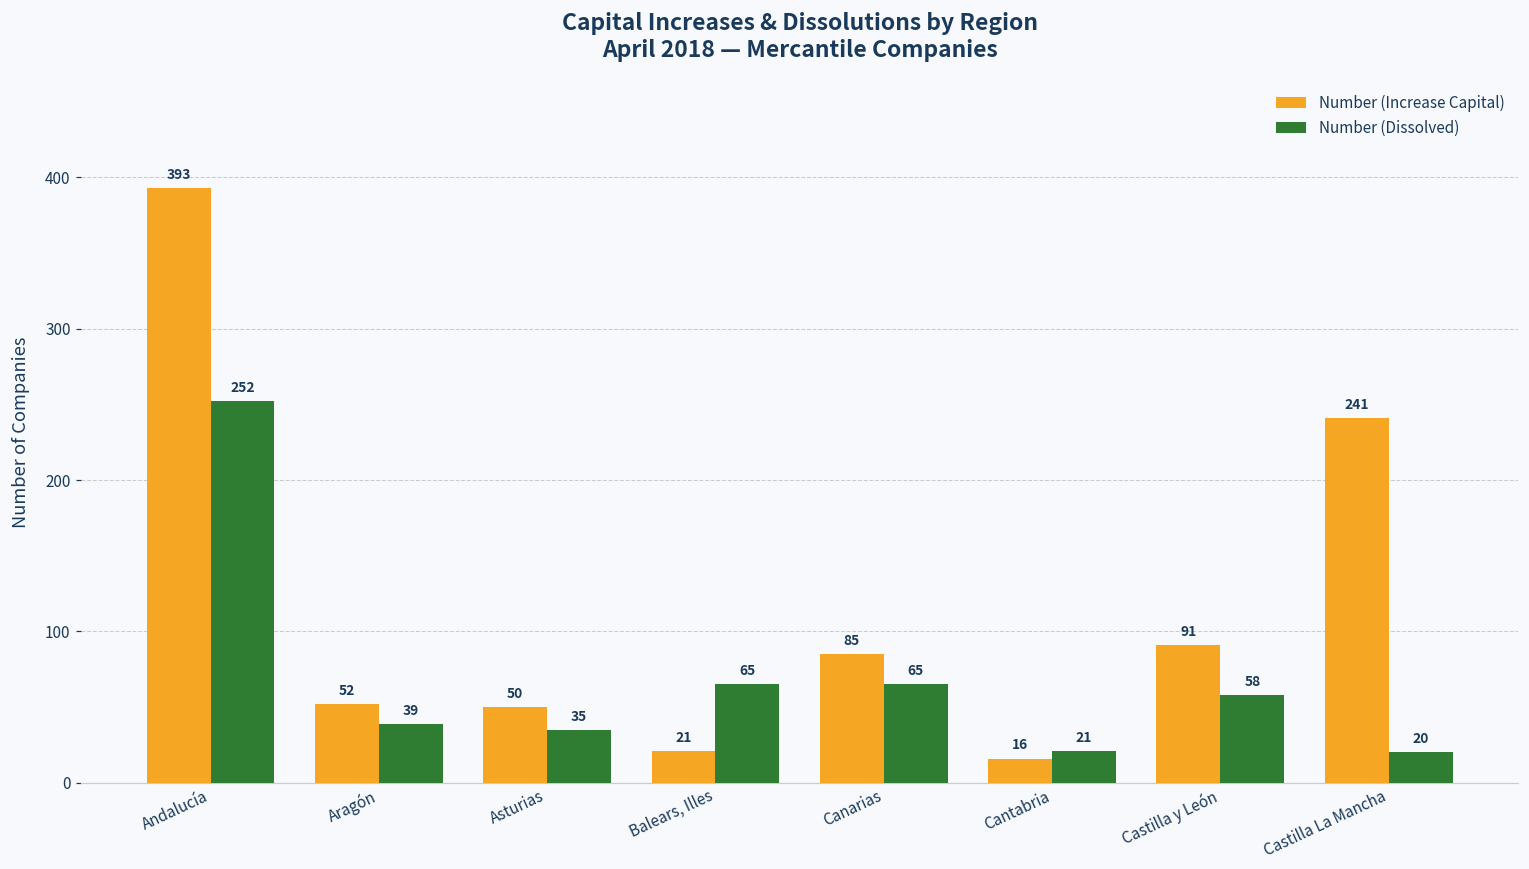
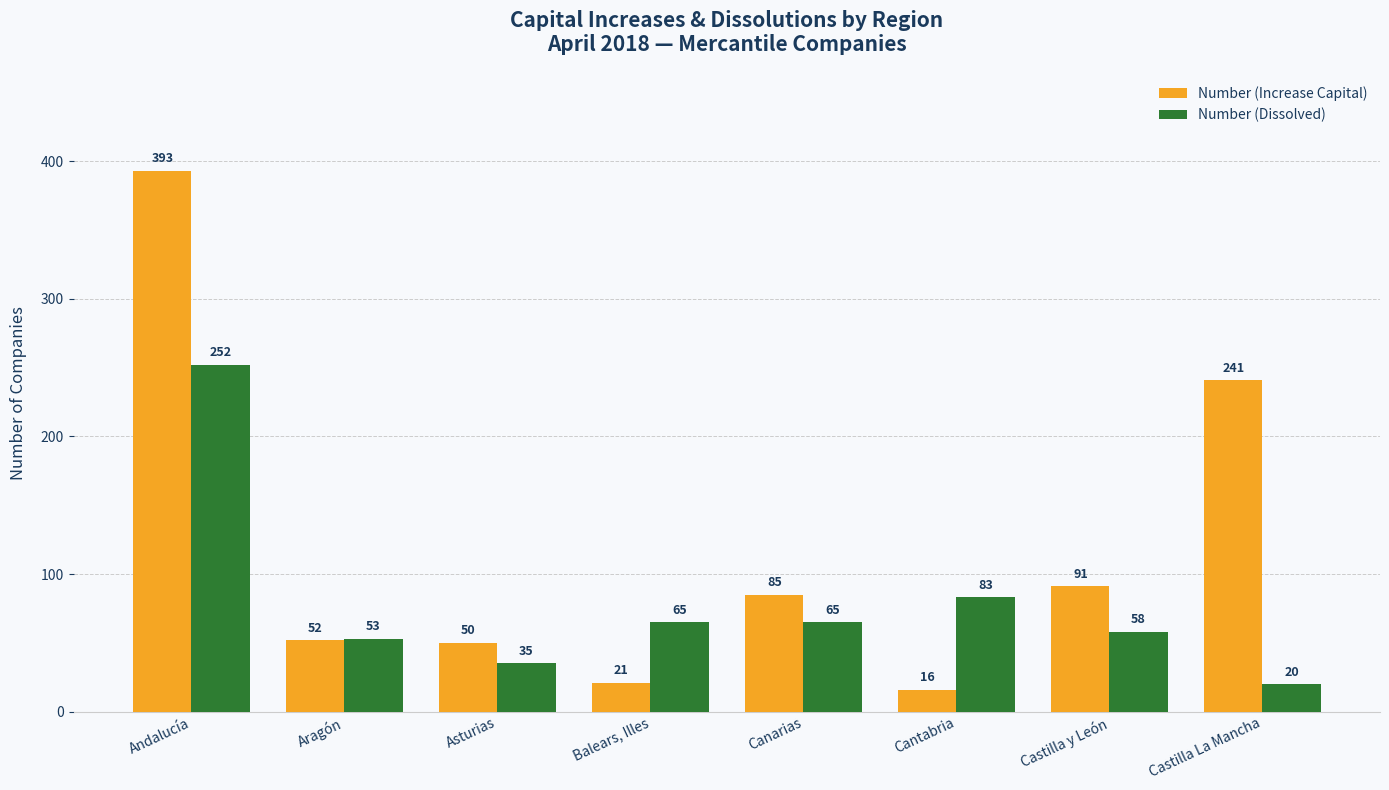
  {
    "Number (Increase Capital)": {
      "Andalucía": 393,
      "Aragón": 52,
      "Asturias": 50,
      "Balears, Illes": 21,
      "Canarias": 85,
      "Cantabria": 16,
      "Castilla y León": 91,
      "Castilla La Mancha": 241
    },
    "Number (Dissolved)": {
      "Andalucía": 252,
-     "Aragón": 39,
+     "Aragón": 53,
      "Asturias": 35,
      "Balears, Illes": 65,
      "Canarias": 65,
-     "Cantabria": 21,
+     "Cantabria": 83,
      "Castilla y León": 58,
      "Castilla La Mancha": 20
    }
  }
